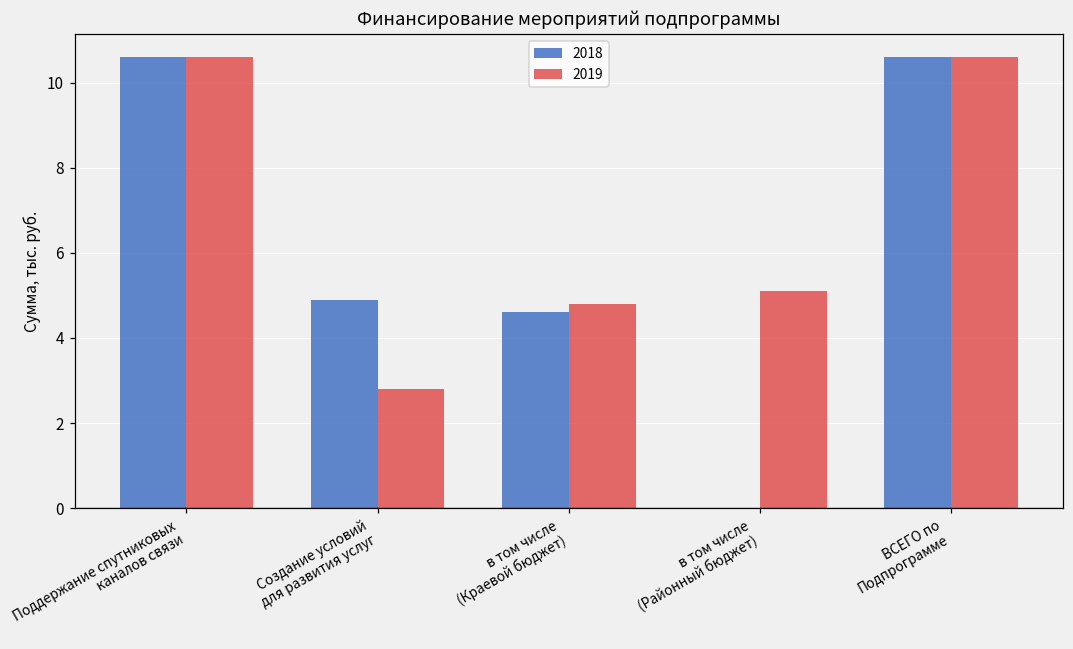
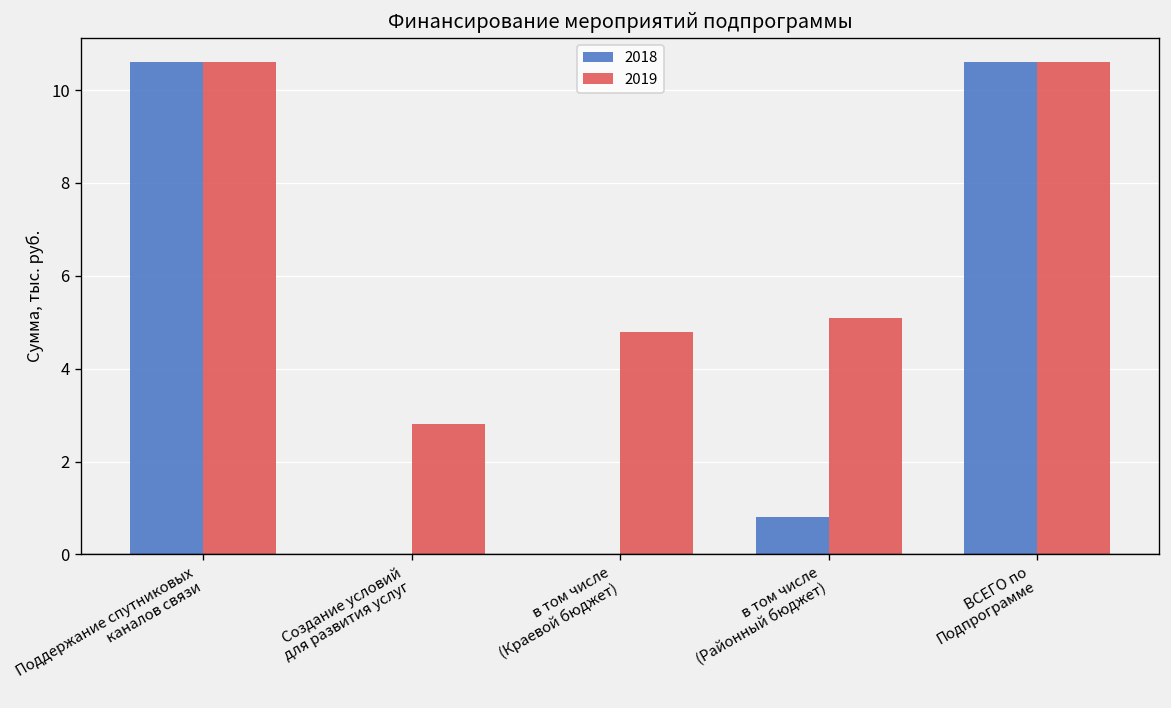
  {
    "2018": {
      "Поддержание спутниковых каналов связи": 10.6,
-     "Создание условий для развития услуг": 4.9,
-     "в том числе (Краевой бюджет)": 4.6,
-     "в том числе (Районный бюджет)": 0.0,
+     "Создание условий для развития услуг": 0.0,
+     "в том числе (Краевой бюджет)": 0.0,
+     "в том числе (Районный бюджет)": 0.8,
      "ВСЕГО по Подпрограмме": 10.6
    },
    "2019": {
      "Поддержание спутниковых каналов связи": 10.6,
      "Создание условий для развития услуг": 2.8,
      "в том числе (Краевой бюджет)": 4.8,
      "в том числе (Районный бюджет)": 5.1,
      "ВСЕГО по Подпрограмме": 10.6
    }
  }
